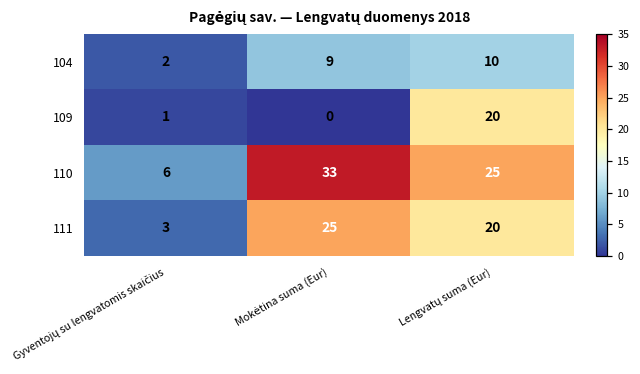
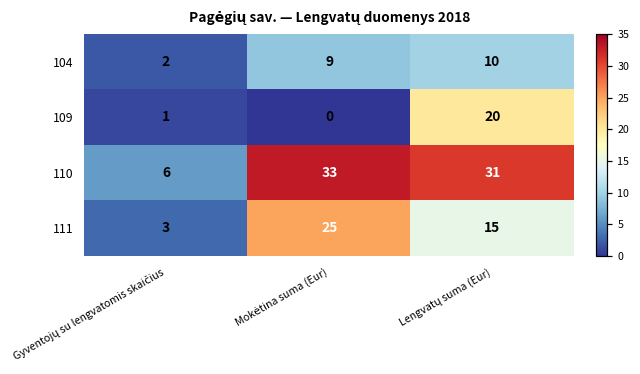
  {
    "104": {
      "Gyventojų su lengvatomis skaičius": 2,
      "Mokėtina suma (Eur)": 9,
      "Lengvatų suma (Eur)": 10
    },
    "109": {
      "Gyventojų su lengvatomis skaičius": 1,
      "Mokėtina suma (Eur)": 0,
      "Lengvatų suma (Eur)": 20
    },
    "110": {
      "Gyventojų su lengvatomis skaičius": 6,
      "Mokėtina suma (Eur)": 33,
-     "Lengvatų suma (Eur)": 25
+     "Lengvatų suma (Eur)": 31
    },
    "111": {
      "Gyventojų su lengvatomis skaičius": 3,
      "Mokėtina suma (Eur)": 25,
-     "Lengvatų suma (Eur)": 20
+     "Lengvatų suma (Eur)": 15
    }
  }
